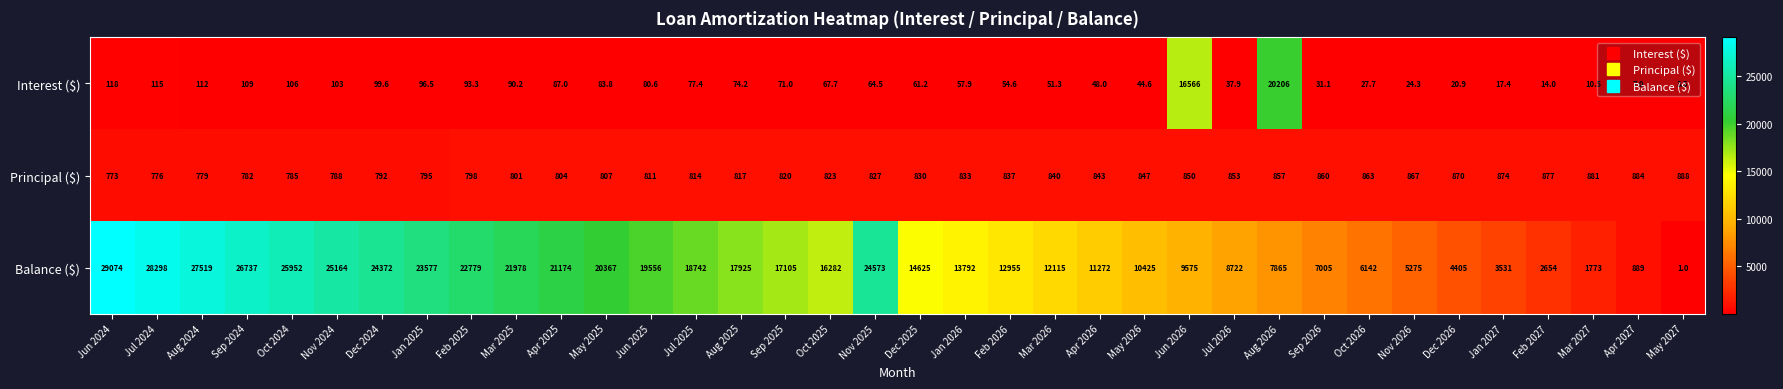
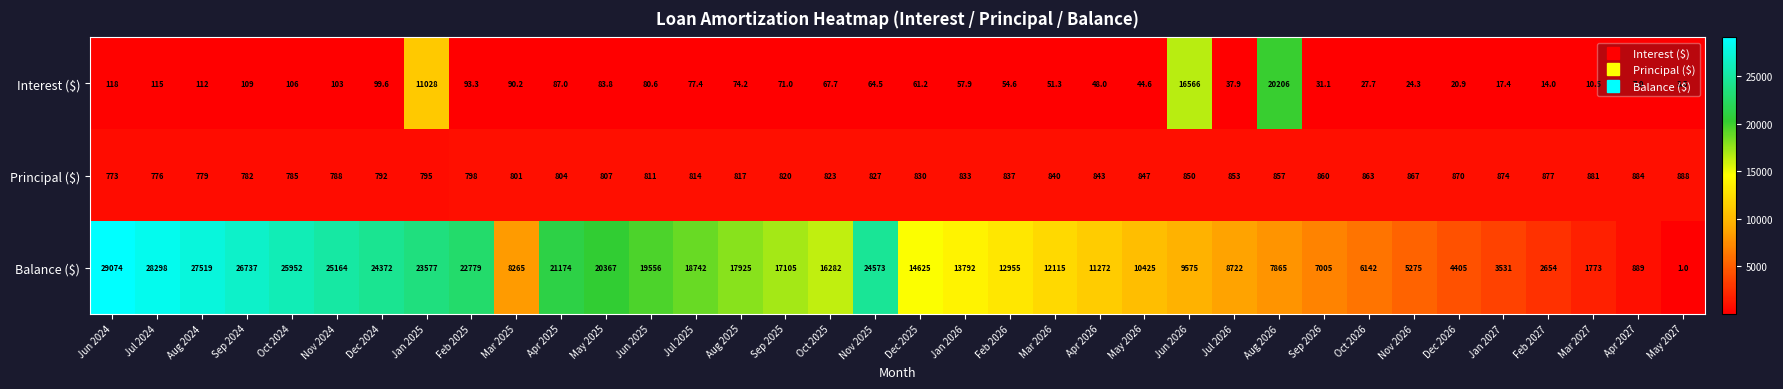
  {
    "Interest ($)": {
      "Jun 2024": 118,
      "Jul 2024": 115,
      "Aug 2024": 112,
      "Sep 2024": 109,
      "Oct 2024": 106,
      "Nov 2024": 103,
      "Dec 2024": 99.6,
-     "Jan 2025": 96.5,
+     "Jan 2025": 11028,
      "Feb 2025": 93.3,
      "Mar 2025": 90.2,
      "Apr 2025": 87.0,
      "May 2025": 83.8,
      "Jun 2025": 80.6,
      "Jul 2025": 77.4,
      "Aug 2025": 74.2,
      "Sep 2025": 71.0,
      "Oct 2025": 67.7,
      "Nov 2025": 64.5,
      "Dec 2025": 61.2,
      "Jan 2026": 57.9,
      "Feb 2026": 54.6,
      "Mar 2026": 51.3,
      "Apr 2026": 48.0,
      "May 2026": 44.6,
      "Jun 2026": 16566,
      "Jul 2026": 37.9,
      "Aug 2026": 20206,
      "Sep 2026": 31.1,
      "Oct 2026": 27.7,
      "Nov 2026": 24.3,
      "Dec 2026": 20.9,
      "Jan 2027": 17.4,
      "Feb 2027": 14.0
    },
    "Principal ($)": {
      "Jun 2024": 773,
      "Jul 2024": 776,
      "Aug 2024": 779,
      "Sep 2024": 782,
      "Oct 2024": 785,
      "Nov 2024": 788,
      "Dec 2024": 792,
      "Jan 2025": 795,
      "Feb 2025": 798,
      "Mar 2025": 801,
      "Apr 2025": 804,
      "May 2025": 807,
      "Jun 2025": 811,
      "Jul 2025": 814,
      "Aug 2025": 817,
      "Sep 2025": 820,
      "Oct 2025": 823,
      "Nov 2025": 827,
      "Dec 2025": 830,
      "Jan 2026": 833,
      "Feb 2026": 837,
      "Mar 2026": 840,
      "Apr 2026": 843,
      "May 2026": 847,
      "Jun 2026": 850,
      "Jul 2026": 853,
      "Aug 2026": 857,
      "Sep 2026": 860,
      "Oct 2026": 863,
      "Nov 2026": 867,
      "Dec 2026": 870,
      "Jan 2027": 874,
      "Feb 2027": 877,
      "Mar 2027": 881,
      "Apr 2027": 884,
      "May 2027": 888
    },
    "Balance ($)": {
      "Jun 2024": 29074,
      "Jul 2024": 28298,
      "Aug 2024": 27519,
      "Sep 2024": 26737,
      "Oct 2024": 25952,
      "Nov 2024": 25164,
      "Dec 2024": 24372,
      "Jan 2025": 23577,
      "Feb 2025": 22779,
-     "Mar 2025": 21978,
+     "Mar 2025": 8265,
      "Apr 2025": 21174,
      "May 2025": 20367,
      "Jun 2025": 19556,
      "Jul 2025": 18742,
      "Aug 2025": 17925,
      "Sep 2025": 17105,
      "Oct 2025": 16282,
      "Nov 2025": 24573,
      "Dec 2025": 14625,
      "Jan 2026": 13792,
      "Feb 2026": 12955,
      "Mar 2026": 12115,
      "Apr 2026": 11272,
      "May 2026": 10425,
      "Jun 2026": 9575,
      "Jul 2026": 8722,
      "Aug 2026": 7865,
      "Sep 2026": 7005,
      "Oct 2026": 6142,
      "Nov 2026": 5275,
      "Dec 2026": 4405,
      "Jan 2027": 3531,
      "Feb 2027": 2654,
      "Mar 2027": 1773,
      "Apr 2027": 889,
      "May 2027": 1.0
    }
  }
